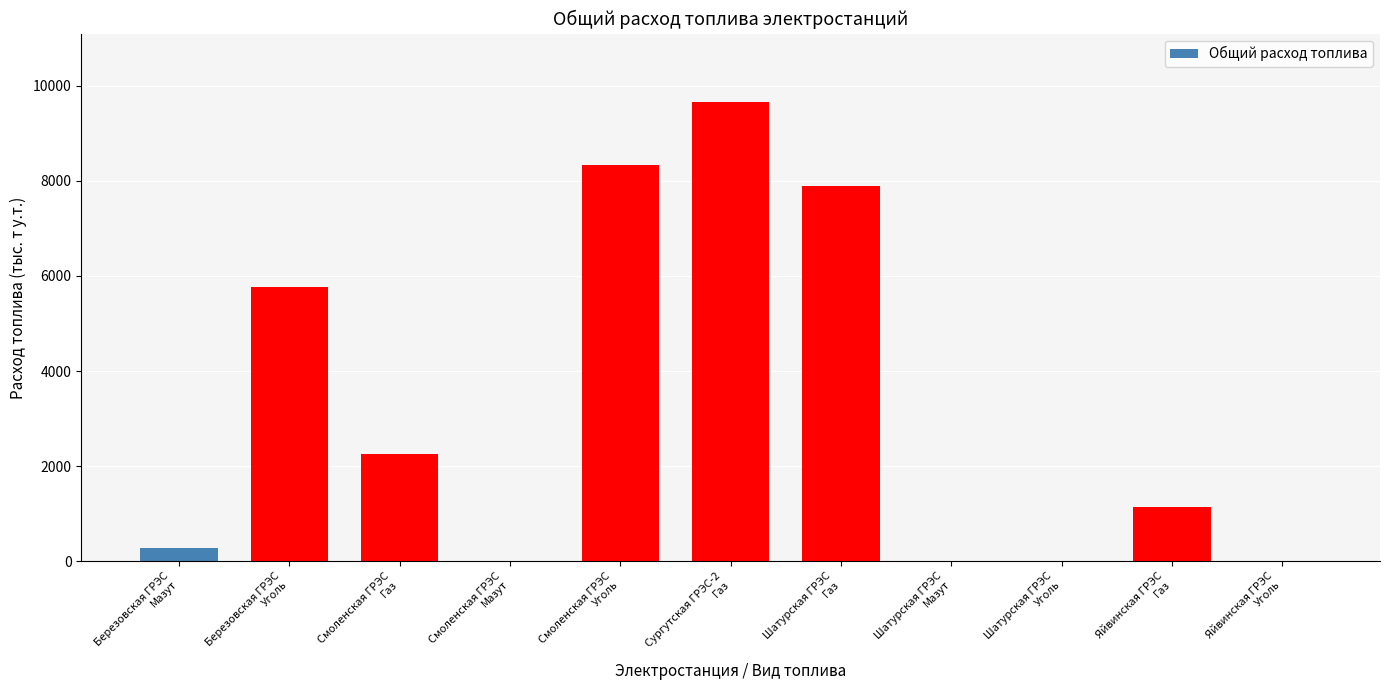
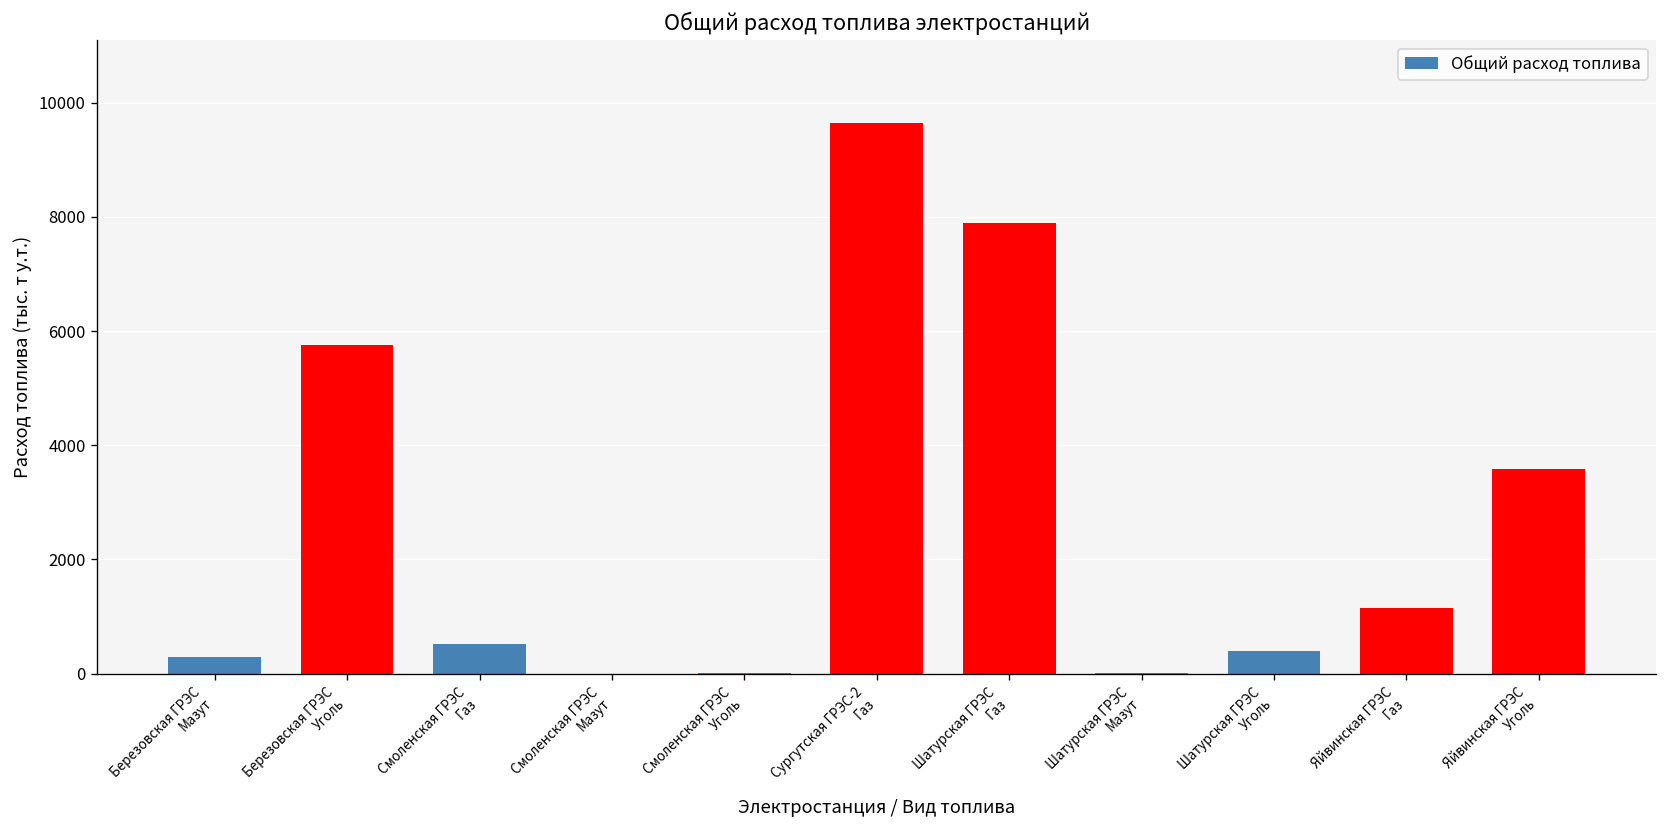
  {
    "Березовская ГРЭС Мазут": 300,
    "Березовская ГРЭС Уголь": 5800,
-   "Смоленская ГРЭС Газ": 2300,
-   "Смоленская ГРЭС Уголь": 8300,
+   "Смоленская ГРЭС Газ": 500,
+   "Смоленская ГРЭС Уголь": 0,
    "Сургутская ГРЭС-2 Газ": 9600,
    "Шатурская ГРЭС Газ": 7900,
-   "Шатурская ГРЭС Уголь": 0,
+   "Шатурская ГРЭС Уголь": 400,
    "Яйвинская ГРЭС Газ": 1100,
-   "Яйвинская ГРЭС Уголь": 0
+   "Яйвинская ГРЭС Уголь": 3600
  }
